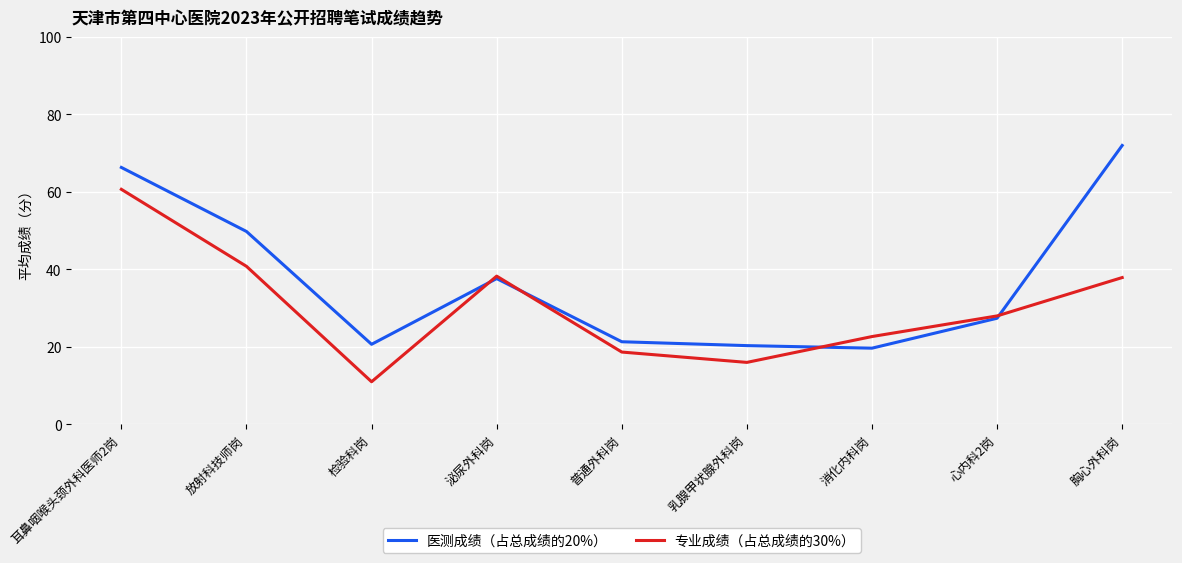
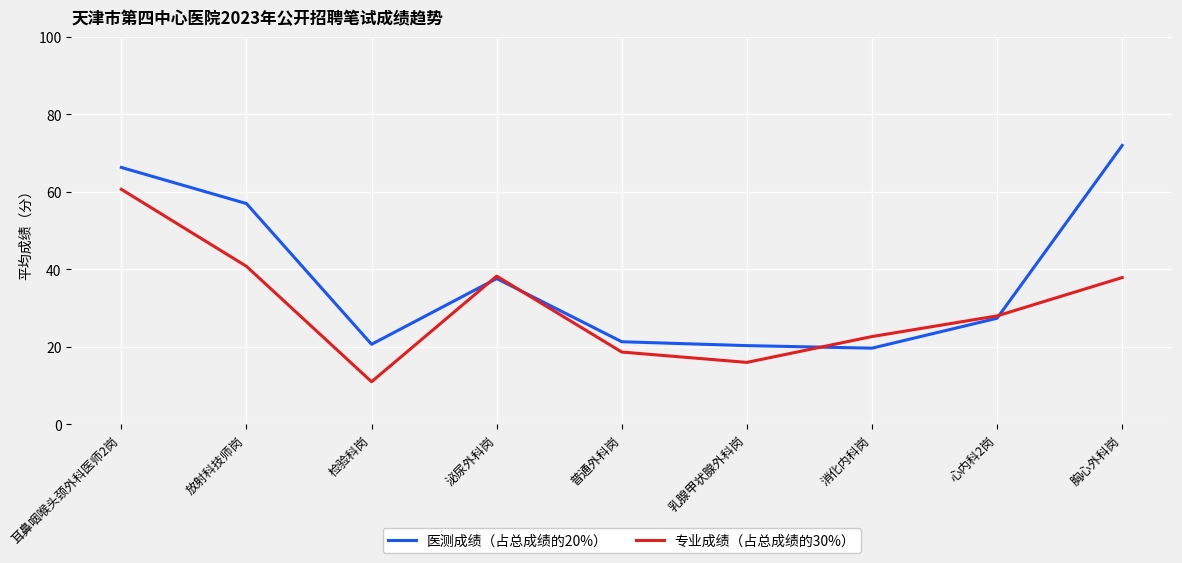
  {
    "医测成绩（占总成绩的20%）": {
      "耳鼻咽喉头颈外科医师2岗": 66,
-     "放射科技师岗": 50,
+     "放射科技师岗": 57,
      "检验科岗": 21,
      "普通外科岗": 21,
      "乳腺甲状腺外科岗": 20,
      "消化内科岗": 20,
      "胸心外科岗": 72
    },
    "专业成绩（占总成绩的30%）": {
      "耳鼻咽喉头颈外科医师2岗": 61,
      "放射科技师岗": 41,
      "检验科岗": 11,
      "普通外科岗": 19,
      "乳腺甲状腺外科岗": 16,
      "消化内科岗": 23,
      "胸心外科岗": 38
    }
  }
